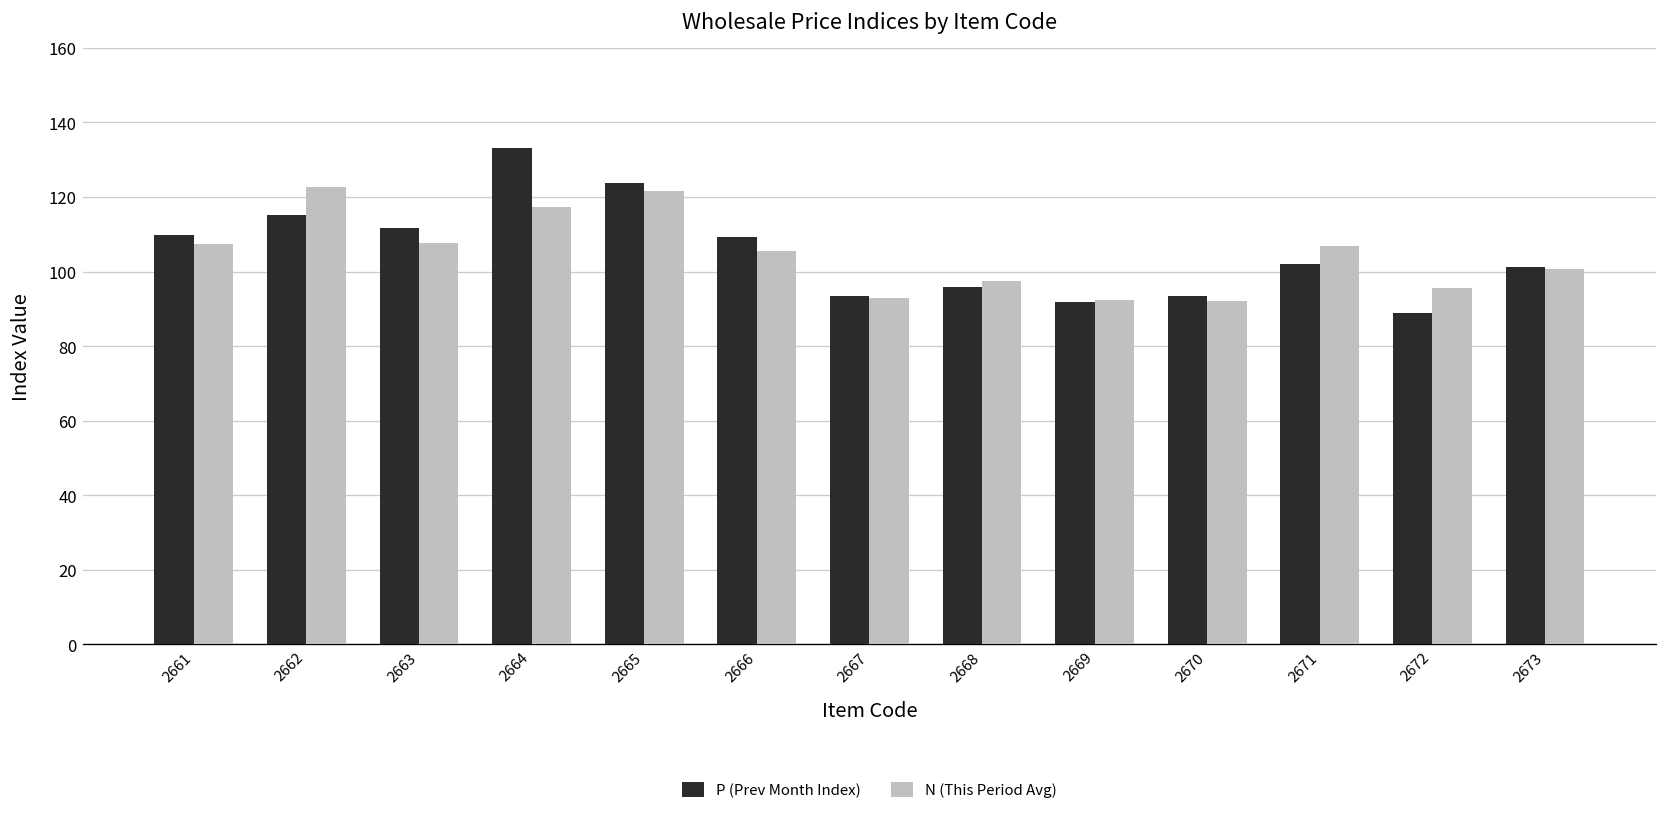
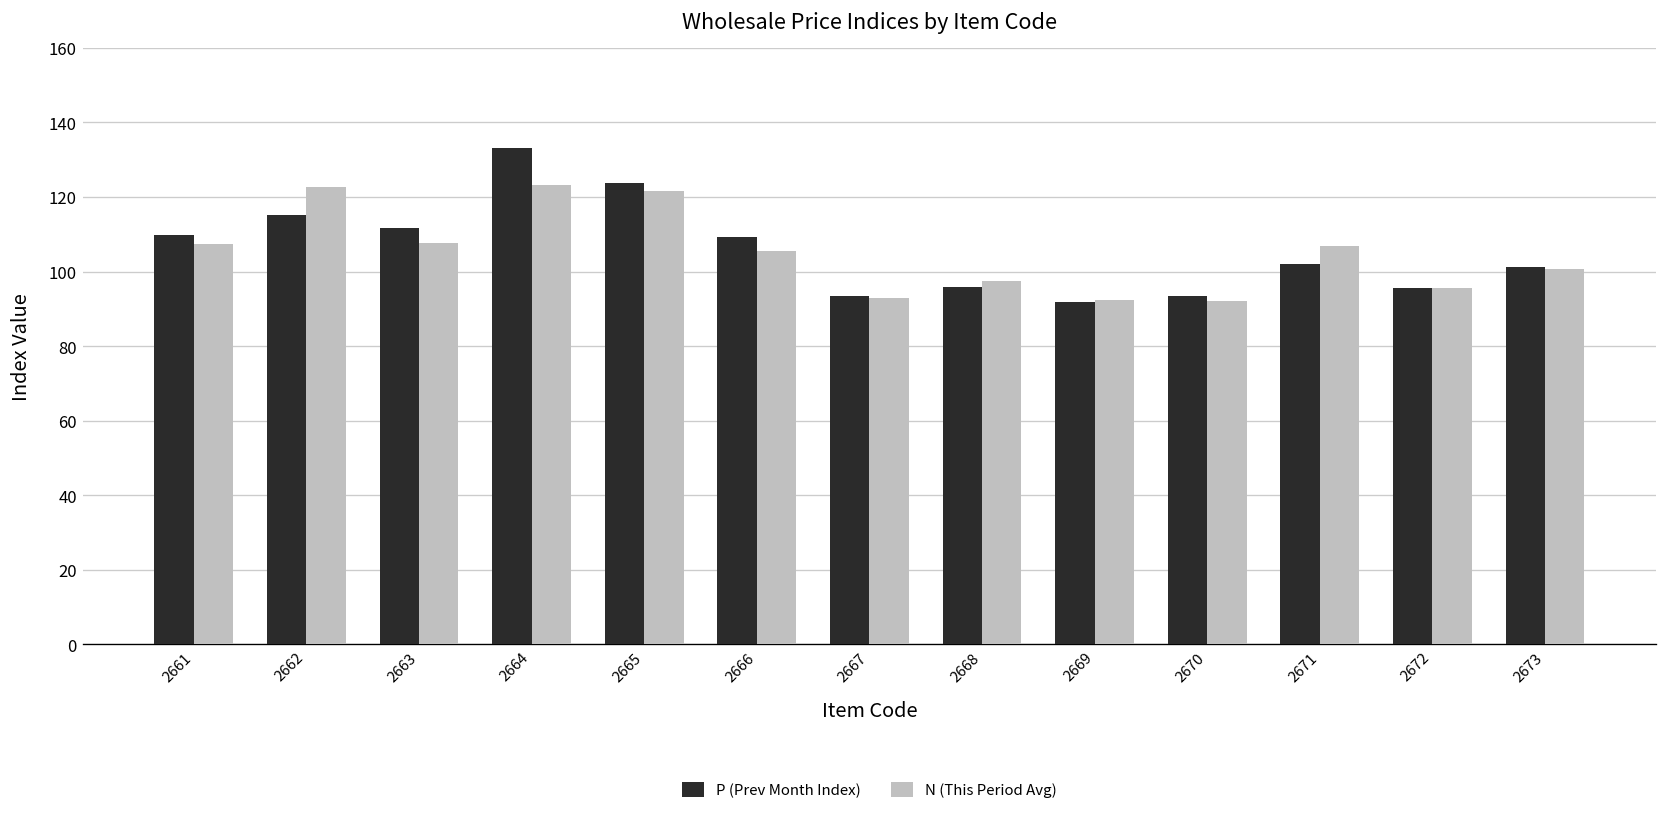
  {
    "P (Prev Month Index)": {
      "2661": 110,
      "2662": 115,
      "2663": 112,
      "2664": 133,
      "2665": 124,
      "2666": 109,
      "2667": 94,
      "2668": 96,
      "2669": 92,
      "2670": 93,
      "2671": 102,
-     "2672": 89,
+     "2672": 96,
      "2673": 101
    },
    "N (This Period Avg)": {
      "2661": 107,
      "2662": 123,
      "2663": 108,
-     "2664": 117,
+     "2664": 123,
      "2665": 122,
      "2666": 106,
      "2667": 93,
      "2668": 98,
      "2669": 92,
      "2670": 92,
      "2671": 107,
      "2672": 96,
      "2673": 101
    }
  }
